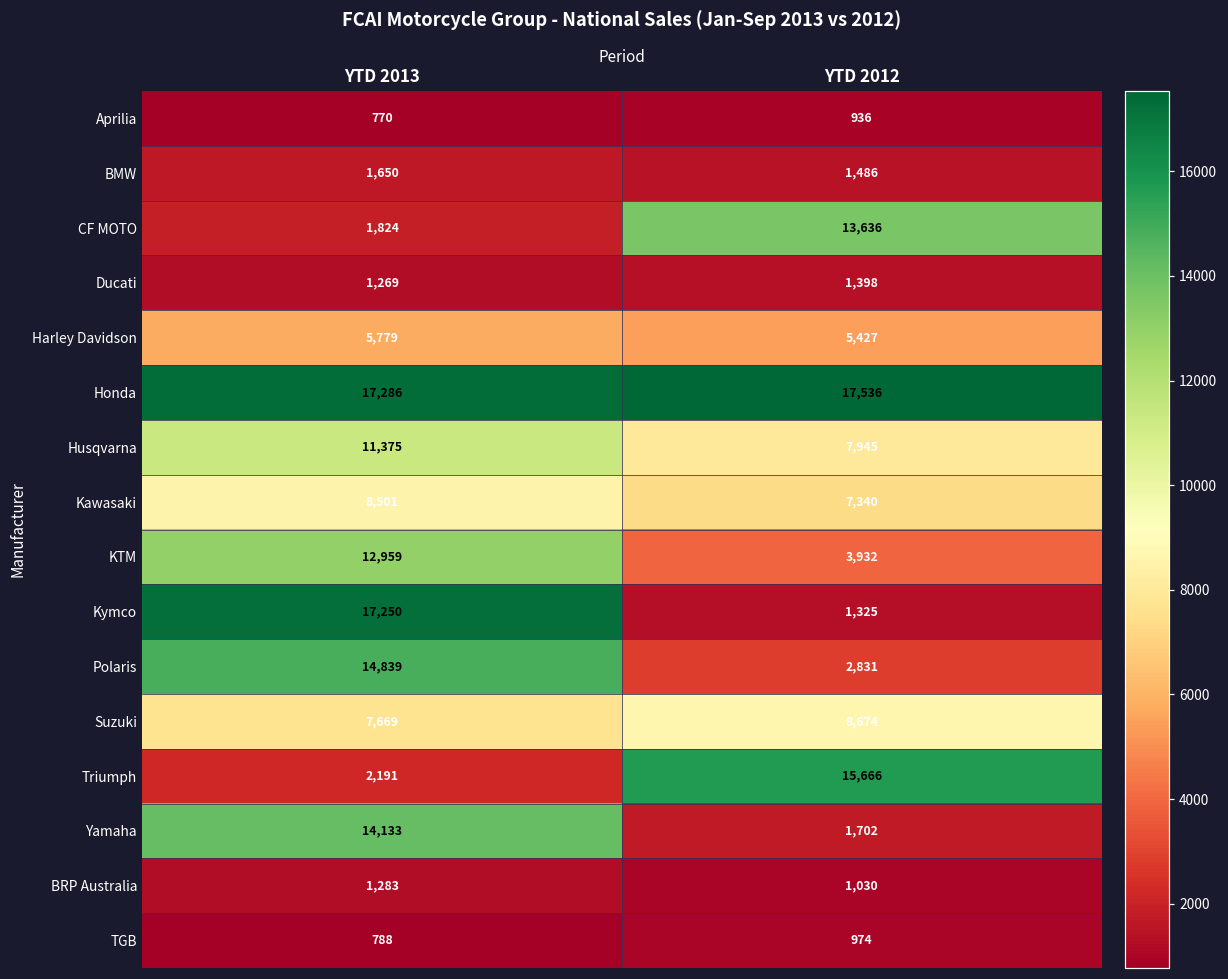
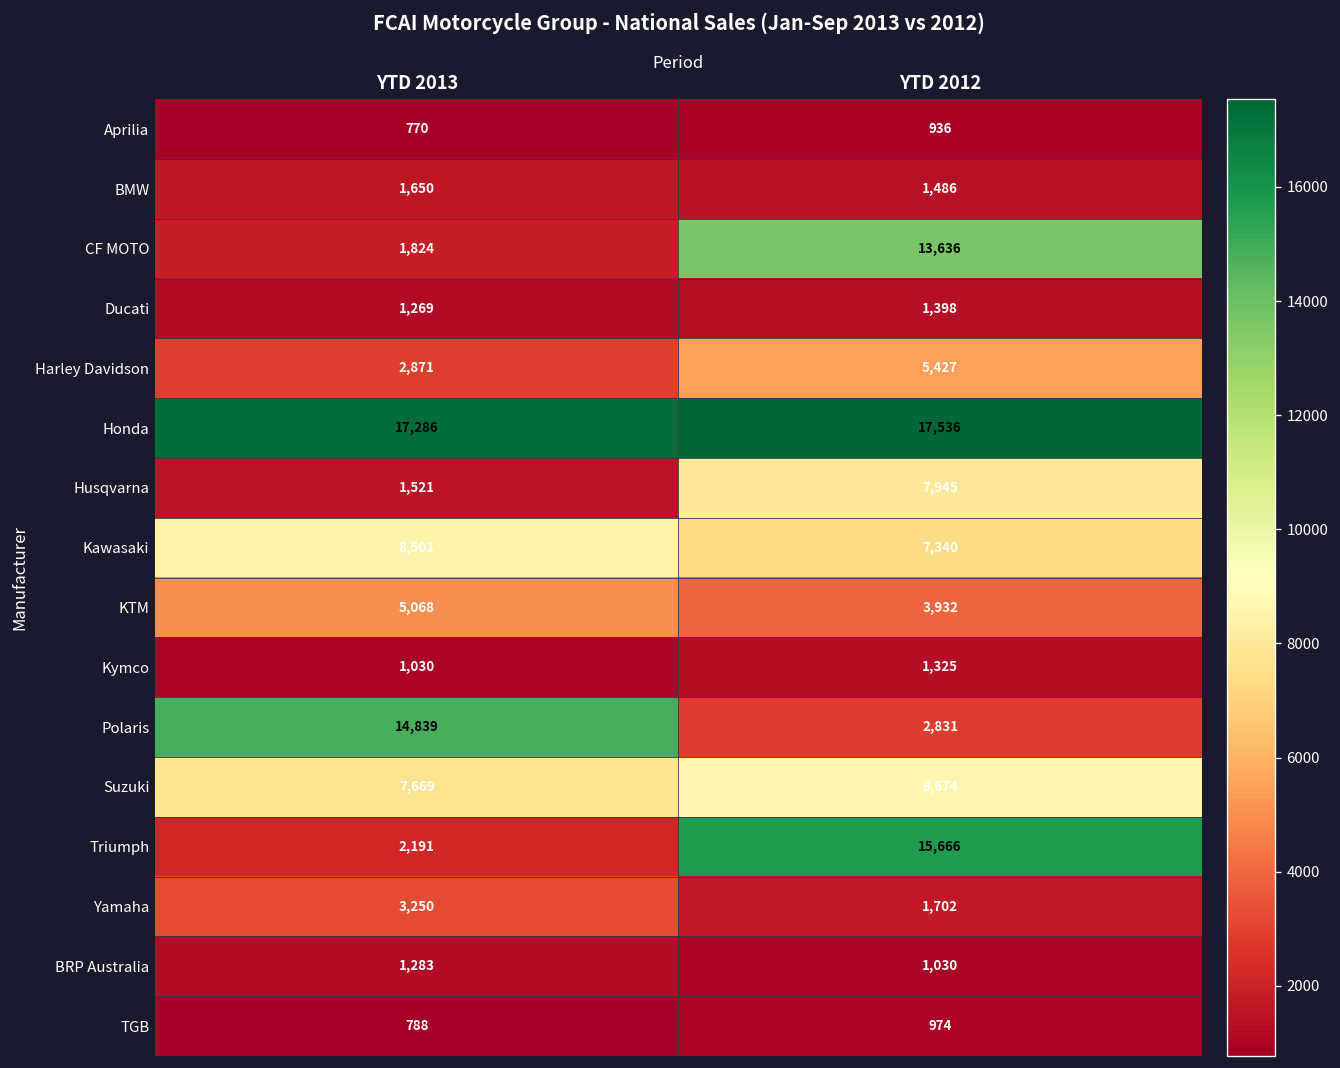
  {
    "Aprilia": {
      "YTD 2013": "770",
      "YTD 2012": "936"
    },
    "BMW": {
      "YTD 2013": "1,650",
      "YTD 2012": "1,486"
    },
    "CF MOTO": {
      "YTD 2013": "1,824",
      "YTD 2012": "13,636"
    },
    "Ducati": {
      "YTD 2013": "1,269",
      "YTD 2012": "1,398"
    },
    "Harley Davidson": {
-     "YTD 2013": "5,779",
+     "YTD 2013": "2,871",
      "YTD 2012": "5,427"
    },
    "Honda": {
      "YTD 2013": "17,286",
      "YTD 2012": "17,536"
    },
    "Husqvarna": {
-     "YTD 2013": "11,375",
+     "YTD 2013": "1,521",
      "YTD 2012": "7,945"
    },
    "Kawasaki": {
      "YTD 2013": "8,501",
      "YTD 2012": "7,340"
    },
    "KTM": {
-     "YTD 2013": "12,959",
+     "YTD 2013": "5,068",
      "YTD 2012": "3,932"
    },
    "Kymco": {
-     "YTD 2013": "17,250",
+     "YTD 2013": "1,030",
      "YTD 2012": "1,325"
    },
    "Polaris": {
      "YTD 2013": "14,839",
      "YTD 2012": "2,831"
    },
    "Suzuki": {
      "YTD 2013": "7,669",
      "YTD 2012": "8,674"
    },
    "Triumph": {
      "YTD 2013": "2,191",
      "YTD 2012": "15,666"
    },
    "Yamaha": {
-     "YTD 2013": "14,133",
+     "YTD 2013": "3,250",
      "YTD 2012": "1,702"
    },
    "BRP Australia": {
      "YTD 2013": "1,283",
      "YTD 2012": "1,030"
    },
    "TGB": {
      "YTD 2013": "788",
      "YTD 2012": "974"
    }
  }
